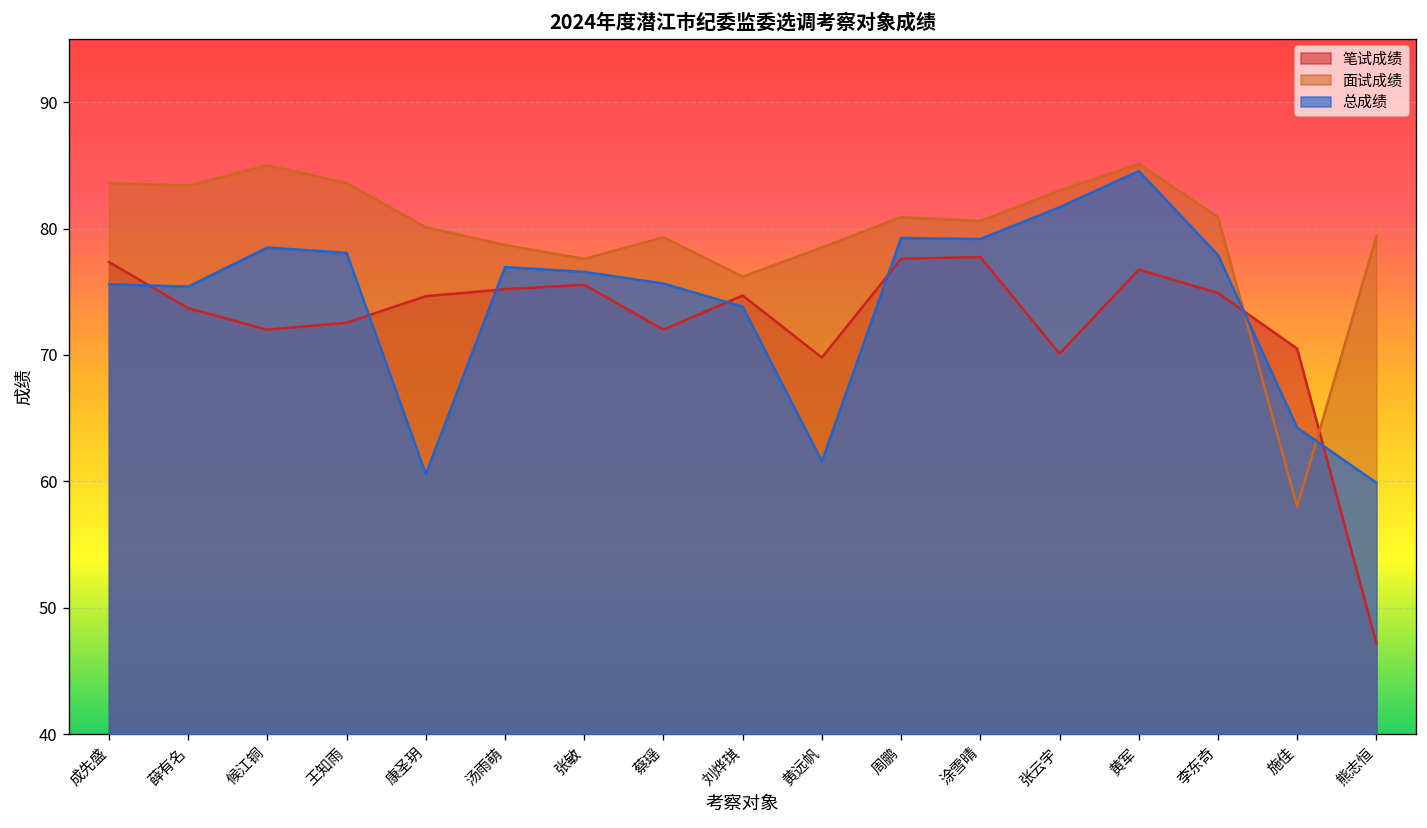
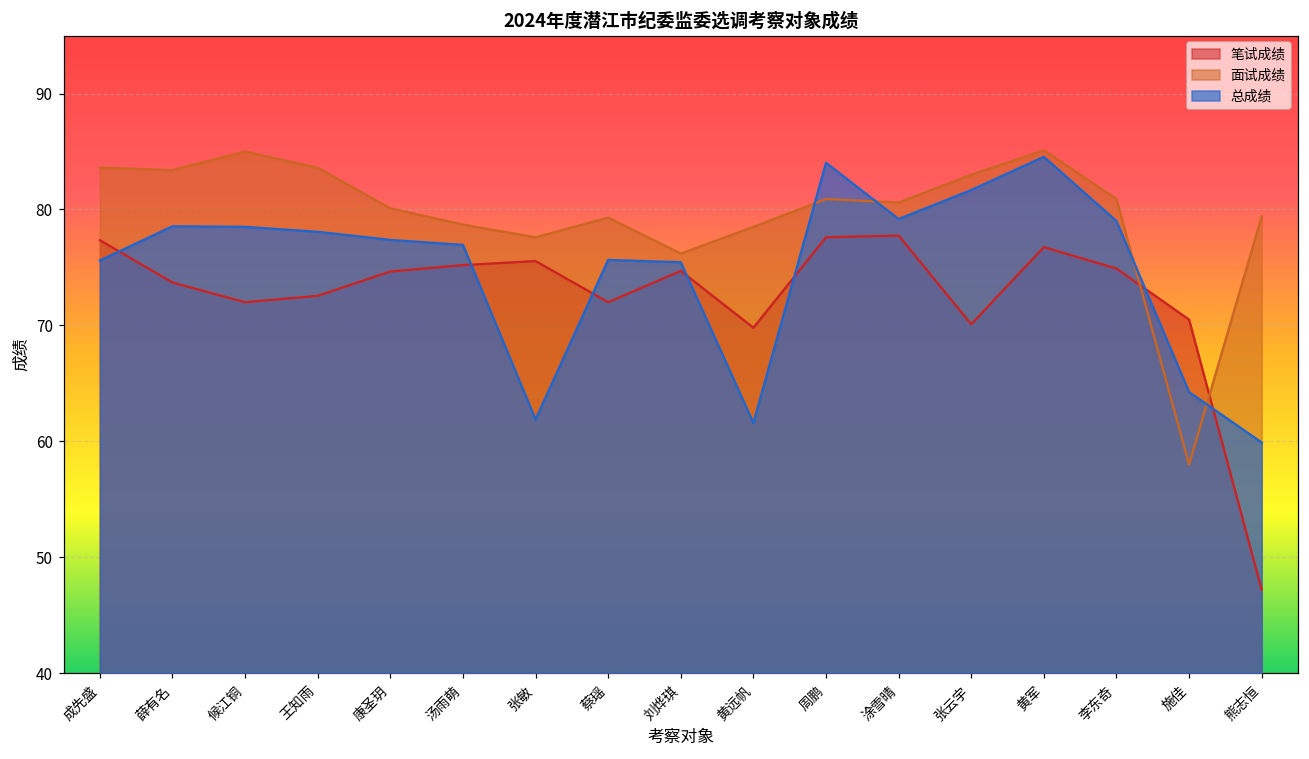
  {
    "总成绩": {
      "成先盛": 75.6,
-     "薛有名": 75.4,
+     "薛有名": 78.6,
      "候江铜": 78.5,
      "王知雨": 78.1,
-     "康圣玥": 60.6,
+     "康圣玥": 77.4,
      "汤雨萌": 77.0,
-     "张敏": 76.6,
+     "张敏": 61.9,
      "蔡瑶": 75.7,
-     "刘烨琪": 73.8,
+     "刘烨琪": 75.5,
      "黄远帆": 61.6,
-     "周鹏": 79.3,
+     "周鹏": 84.0,
      "涂雪晴": 79.2,
      "张云宇": 81.7,
      "黄军": 84.5,
-     "李东奇": 77.9,
+     "李东奇": 79.0,
      "施佳": 64.3,
      "熊志恒": 59.9
    }
  }
